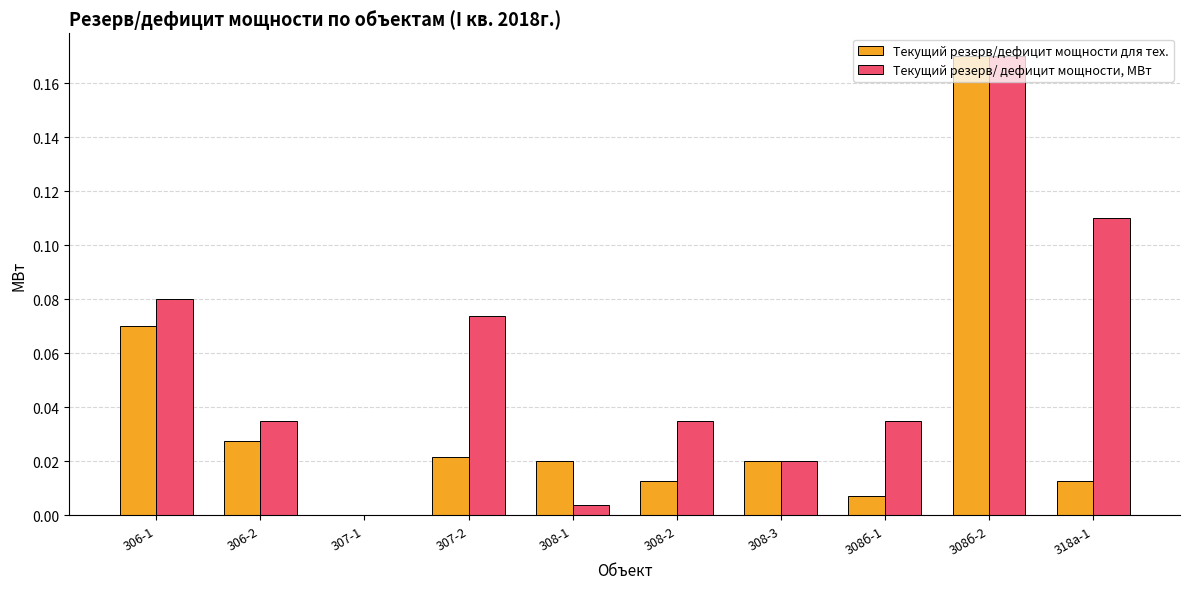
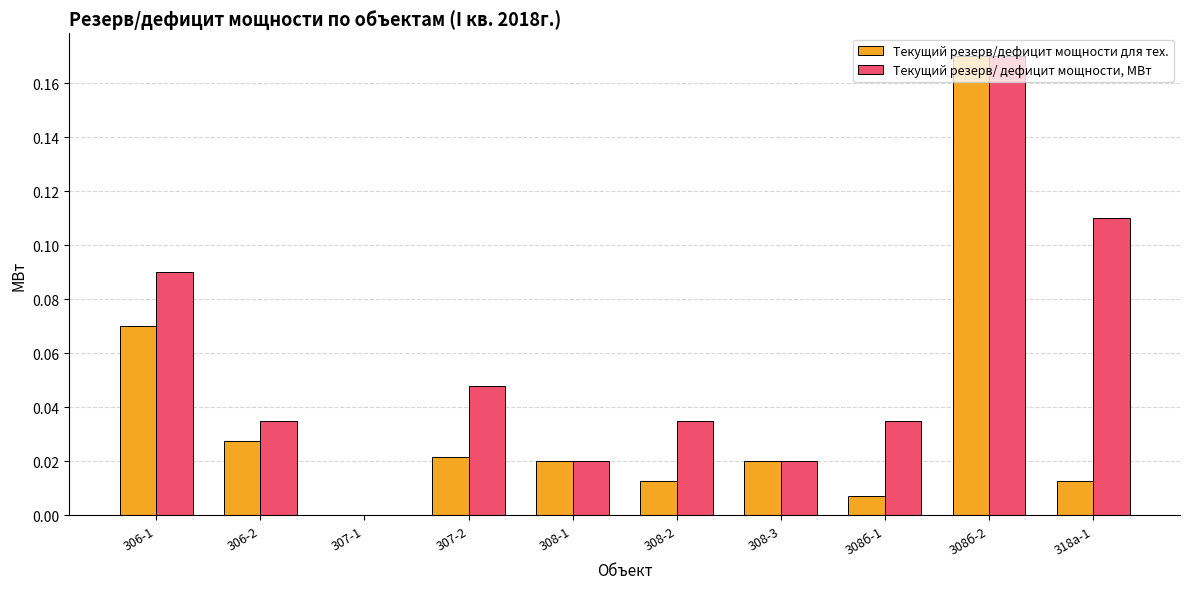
  {
    "Текущий резерв/дефицит мощности для тех.": {
      "306-1": 0.070,
      "306-2": 0.028,
      "307-1": 0.000,
      "307-2": 0.022,
      "308-1": 0.020,
      "308-2": 0.013,
      "308-3": 0.020,
      "308б-1": 0.007,
      "318а-1": 0.013
    },
    "Текущий резерв/ дефицит мощности, МВт": {
-     "306-1": 0.08,
+     "306-1": 0.09,
      "306-2": 0.035,
      "307-1": 0.000,
-     "307-2": 0.074,
-     "308-1": 0.004,
+     "307-2": 0.048,
+     "308-1": 0.020,
      "308-2": 0.035,
      "308-3": 0.020,
      "308б-1": 0.035,
      "318а-1": 0.110
    }
  }
